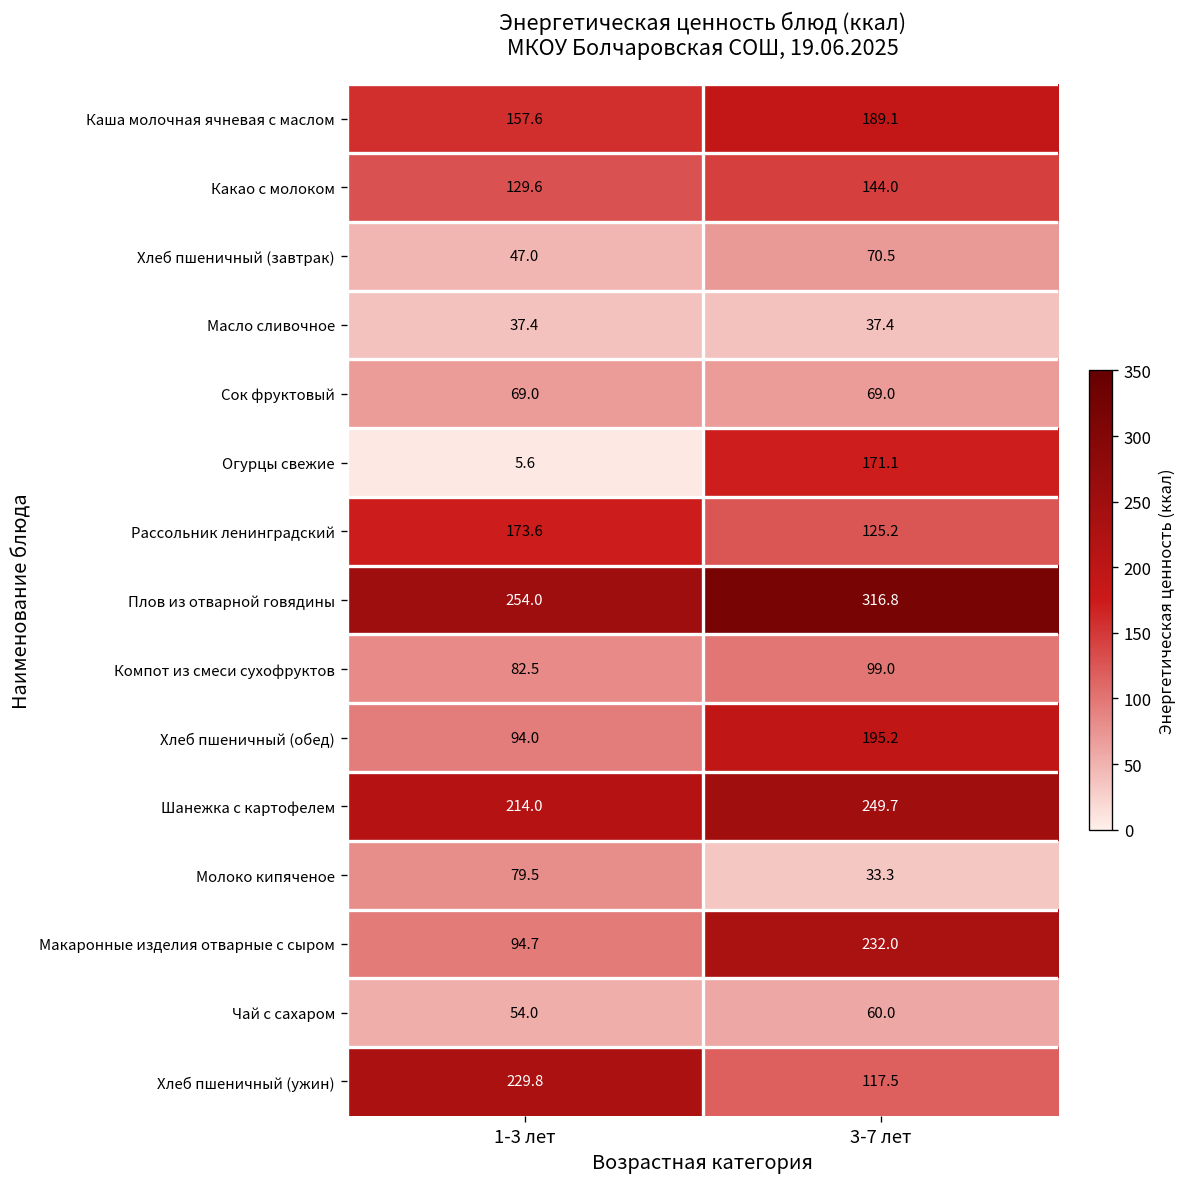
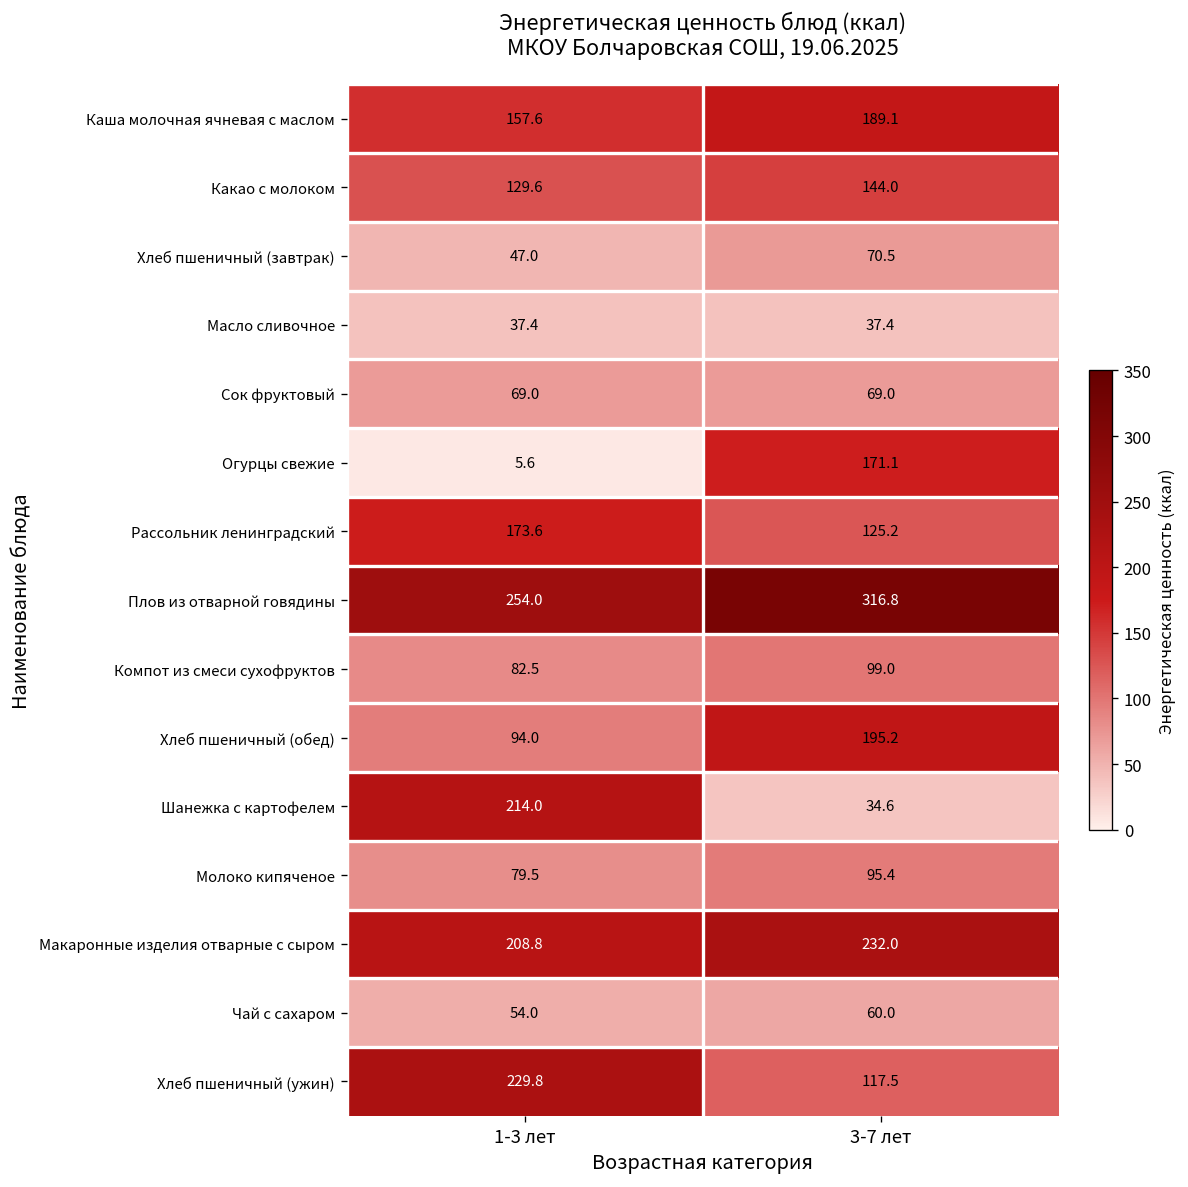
  {
    "Каша молочная ячневая с маслом": {
      "1-3 лет": 157.6,
      "3-7 лет": 189.1
    },
    "Какао с молоком": {
      "1-3 лет": 129.6,
      "3-7 лет": 144.0
    },
    "Хлеб пшеничный (завтрак)": {
      "1-3 лет": 47.0,
      "3-7 лет": 70.5
    },
    "Масло сливочное": {
      "1-3 лет": 37.4,
      "3-7 лет": 37.4
    },
    "Сок фруктовый": {
      "1-3 лет": 69.0,
      "3-7 лет": 69.0
    },
    "Огурцы свежие": {
      "1-3 лет": 5.6,
      "3-7 лет": 171.1
    },
    "Рассольник ленинградский": {
      "1-3 лет": 173.6,
      "3-7 лет": 125.2
    },
    "Плов из отварной говядины": {
      "1-3 лет": 254.0,
      "3-7 лет": 316.8
    },
    "Компот из смеси сухофруктов": {
      "1-3 лет": 82.5,
      "3-7 лет": 99.0
    },
    "Хлеб пшеничный (обед)": {
      "1-3 лет": 94.0,
      "3-7 лет": 195.2
    },
    "Шанежка с картофелем": {
      "1-3 лет": 214.0,
-     "3-7 лет": 249.7
+     "3-7 лет": 34.6
    },
    "Молоко кипяченое": {
      "1-3 лет": 79.5,
-     "3-7 лет": 33.3
+     "3-7 лет": 95.4
    },
    "Макаронные изделия отварные с сыром": {
-     "1-3 лет": 94.7,
+     "1-3 лет": 208.8,
      "3-7 лет": 232.0
    },
    "Чай с сахаром": {
      "1-3 лет": 54.0,
      "3-7 лет": 60.0
    },
    "Хлеб пшеничный (ужин)": {
      "1-3 лет": 229.8,
      "3-7 лет": 117.5
    }
  }
